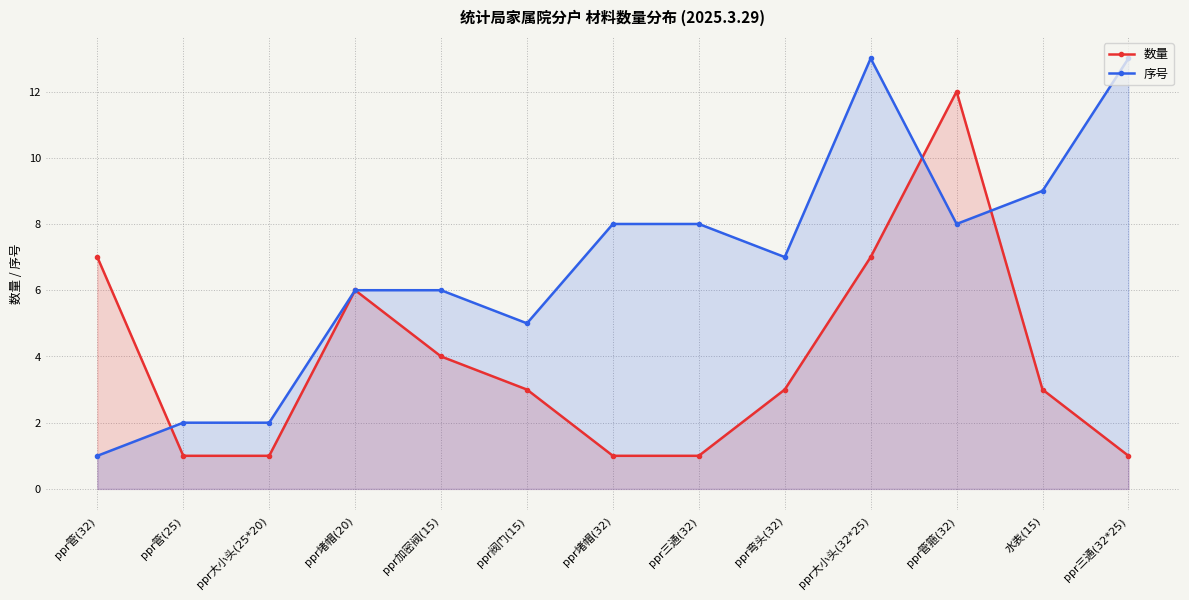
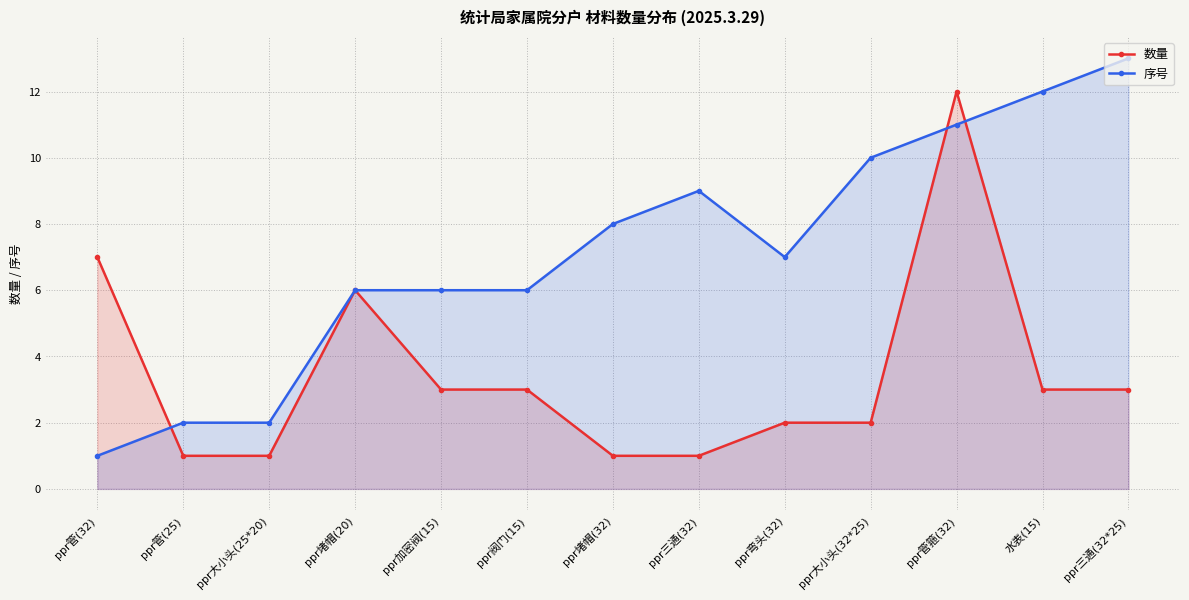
  {
    "数量": {
      "ppr管(32)": 7,
      "ppr管(25)": 1,
      "ppr大小头(25*20)": 1,
-     "ppr加密阀(15)": 4,
+     "ppr加密阀(15)": 3,
      "ppr阀门(15)": 3,
      "ppr堵帽(32)": 1,
      "ppr三通(32)": 1,
-     "ppr弯头(32)": 3,
-     "ppr大小头(32*25)": 7,
+     "ppr弯头(32)": 2,
+     "ppr大小头(32*25)": 2,
      "ppr管箍(32)": 12,
      "水表(15)": 3,
-     "ppr三通(32*25)": 1
+     "ppr三通(32*25)": 3
    },
    "序号": {
      "ppr管(32)": 1,
      "ppr管(25)": 2,
      "ppr大小头(25*20)": 2,
      "ppr加密阀(15)": 6,
-     "ppr阀门(15)": 5,
+     "ppr阀门(15)": 6,
      "ppr堵帽(32)": 8,
-     "ppr三通(32)": 8,
+     "ppr三通(32)": 9,
      "ppr弯头(32)": 7,
-     "ppr大小头(32*25)": 13,
-     "ppr管箍(32)": 8,
-     "水表(15)": 9
+     "ppr大小头(32*25)": 10,
+     "ppr管箍(32)": 11,
+     "水表(15)": 12
    }
  }
